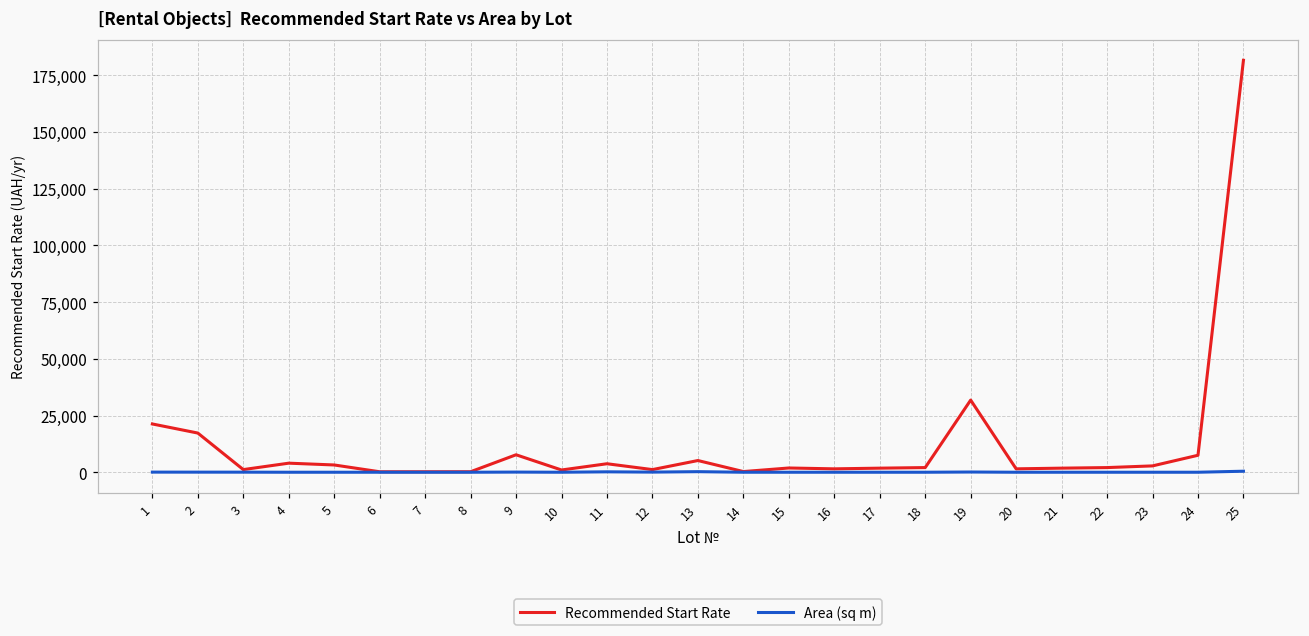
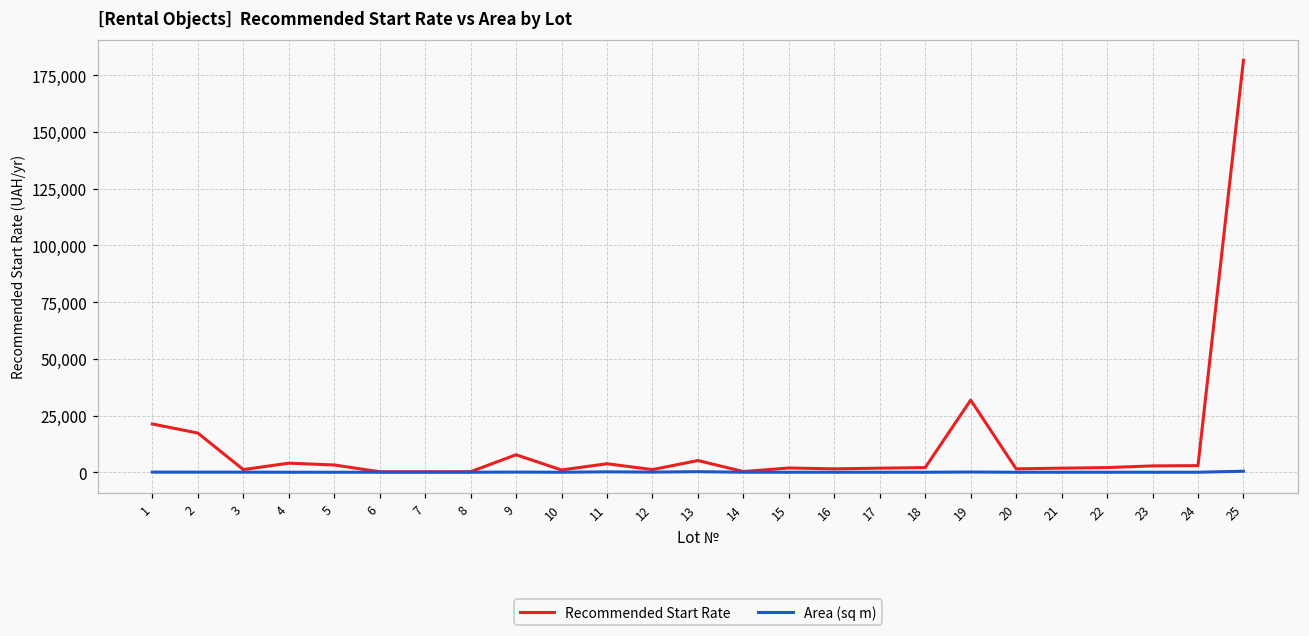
  {
    "Recommended Start Rate": {
      "1": "21,000",
      "2": "17,000",
      "4": "4,000",
      "5": "3,000",
      "9": "8,000",
      "11": "4,000",
      "13": "5,000",
      "15": "2,000",
      "16": "2,000",
      "17": "2,000",
      "18": "2,000",
      "19": "32,000",
      "20": "2,000",
      "21": "2,000",
      "22": "2,000",
      "23": "3,000",
-     "24": "7,000",
+     "24": "3,000",
      "25": "182,000"
    },
    "Area (sq m)": {
      "1": "0",
      "2": "0",
      "4": "0",
      "5": "0",
      "9": "0",
      "11": "0",
      "13": "0",
      "15": "0",
      "16": "0",
      "17": "0",
      "18": "0",
      "19": "0",
      "20": "0",
      "21": "0",
      "22": "0",
      "23": "0",
      "24": "0",
      "25": "0"
    }
  }
